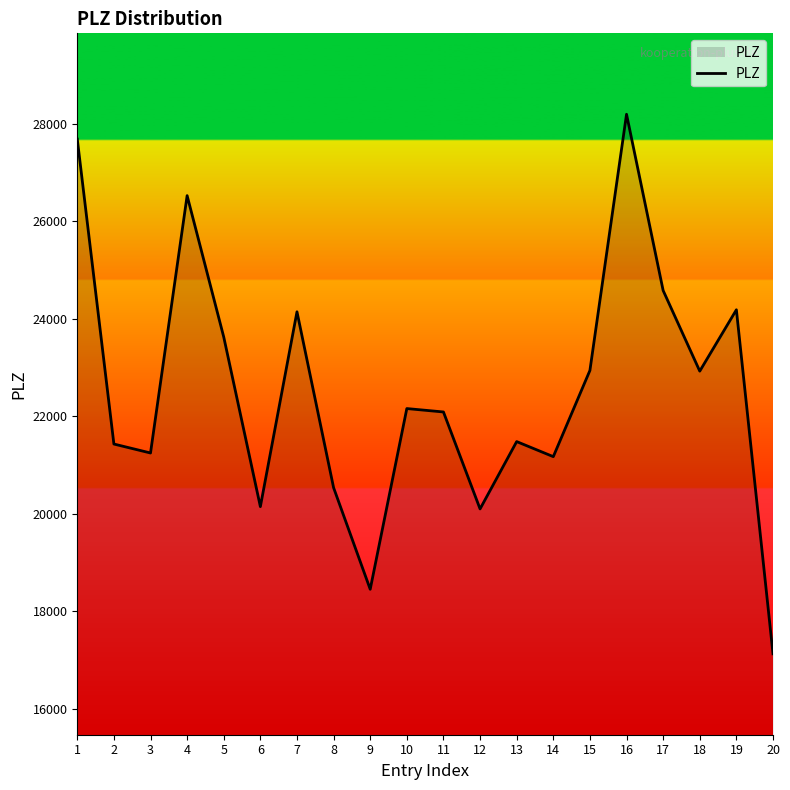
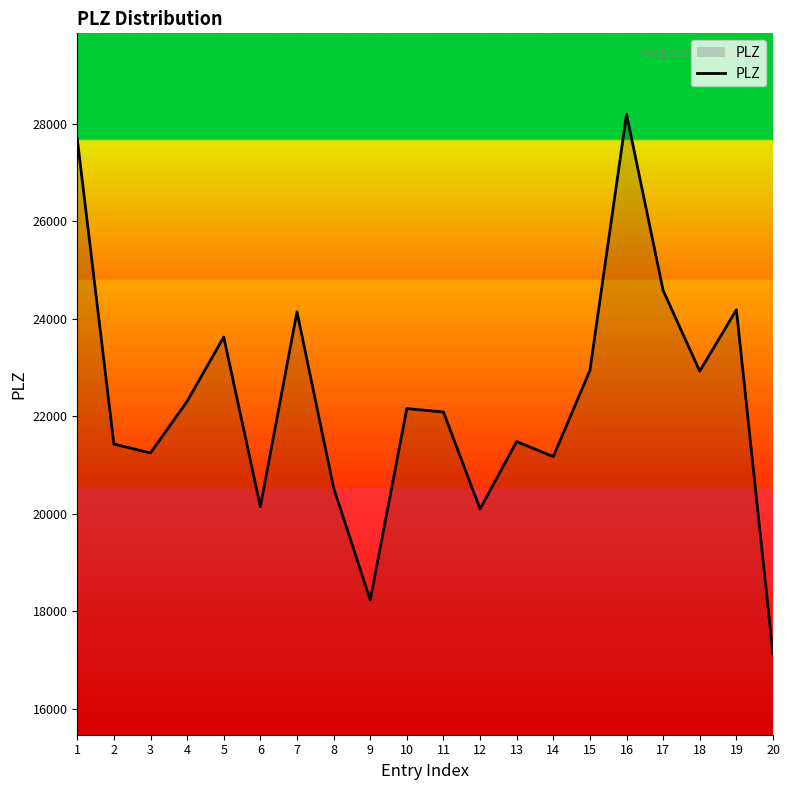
  {
    "1": 27700,
    "2": 21400,
    "3": 21200,
-   "4": 26500,
+   "4": 22300,
    "5": 23600,
    "6": 20100,
    "7": 24100,
    "8": 20500,
-   "9": 18500,
+   "9": 18200,
    "10": 22200,
    "11": 22100,
    "12": 20100,
    "13": 21500,
    "14": 21200,
    "15": 22900,
    "16": 28200,
    "17": 24600,
    "18": 22900,
    "19": 24200,
    "20": 17100
  }
